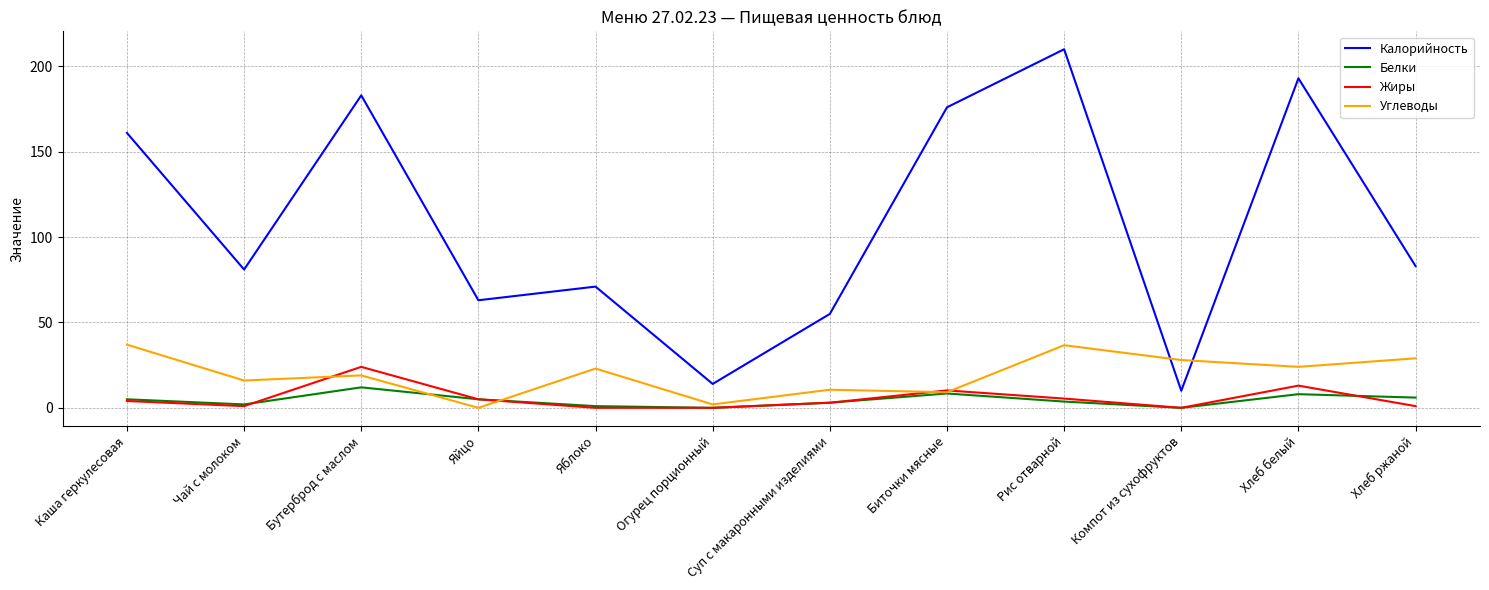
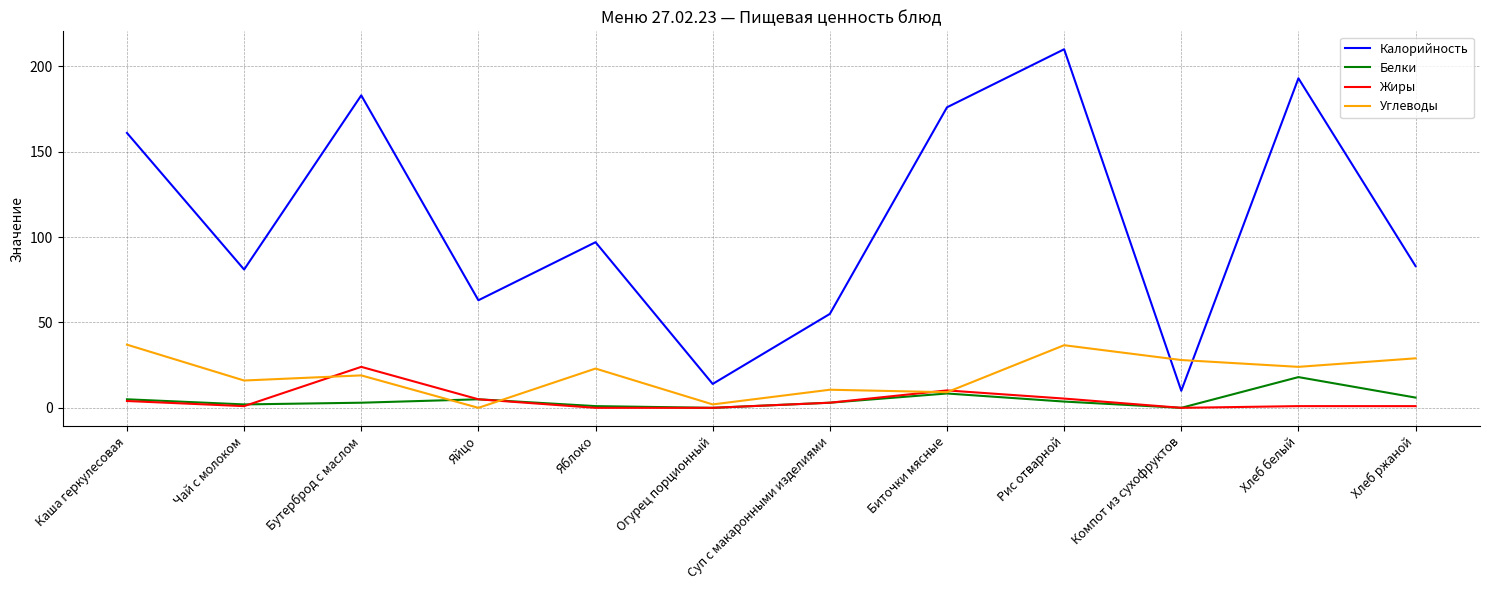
  {
    "Калорийность": {
      "Каша геркулесовая": 161,
      "Чай с молоком": 81,
      "Бутерброд с маслом": 183,
      "Яйцо": 63,
-     "Яблоко": 71,
+     "Яблоко": 97,
      "Огурец порционный": 14,
      "Суп с макаронными изделиями": 55,
      "Биточки мясные": 176,
      "Рис отварной": 210,
      "Компот из сухофруктов": 10,
      "Хлеб белый": 193,
      "Хлеб ржаной": 83
    },
    "Белки": {
-     "Бутерброд с маслом": 12,
+     "Бутерброд с маслом": 3,
      "Рис отварной": 4,
-     "Хлеб белый": 8,
+     "Хлеб белый": 18,
      "Хлеб ржаной": 6
    },
    "Жиры": {
      "Бутерброд с маслом": 24,
      "Рис отварной": 5,
-     "Хлеб белый": 13,
+     "Хлеб белый": 1,
      "Хлеб ржаной": 1
    },
    "Углеводы": {
      "Каша геркулесовая": 37,
      "Чай с молоком": 16,
      "Бутерброд с маслом": 19,
      "Яйцо": 0,
      "Яблоко": 23,
      "Огурец порционный": 2,
      "Суп с макаронными изделиями": 11,
      "Рис отварной": 37,
      "Компот из сухофруктов": 28,
      "Хлеб белый": 24,
      "Хлеб ржаной": 29
    }
  }
